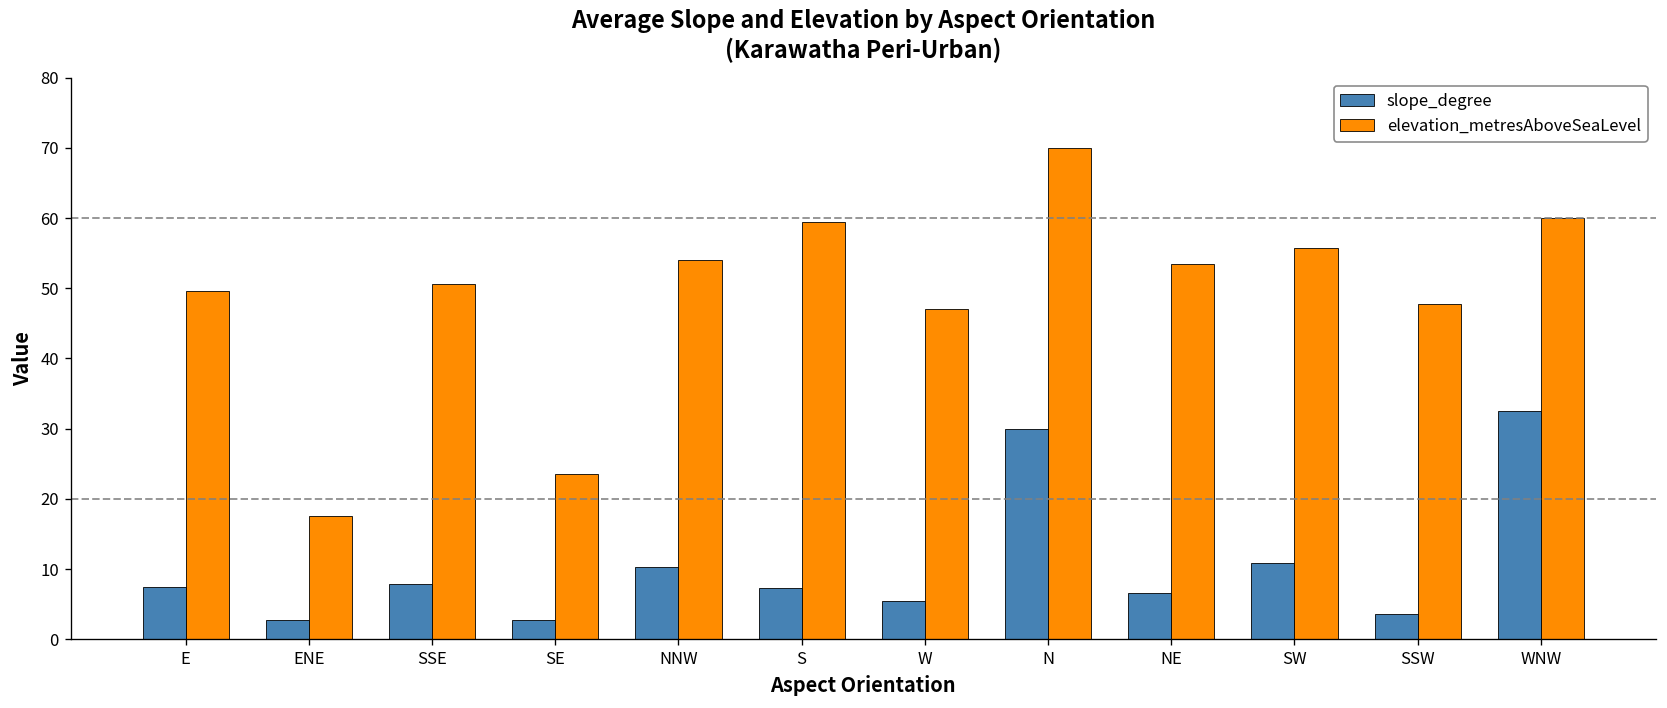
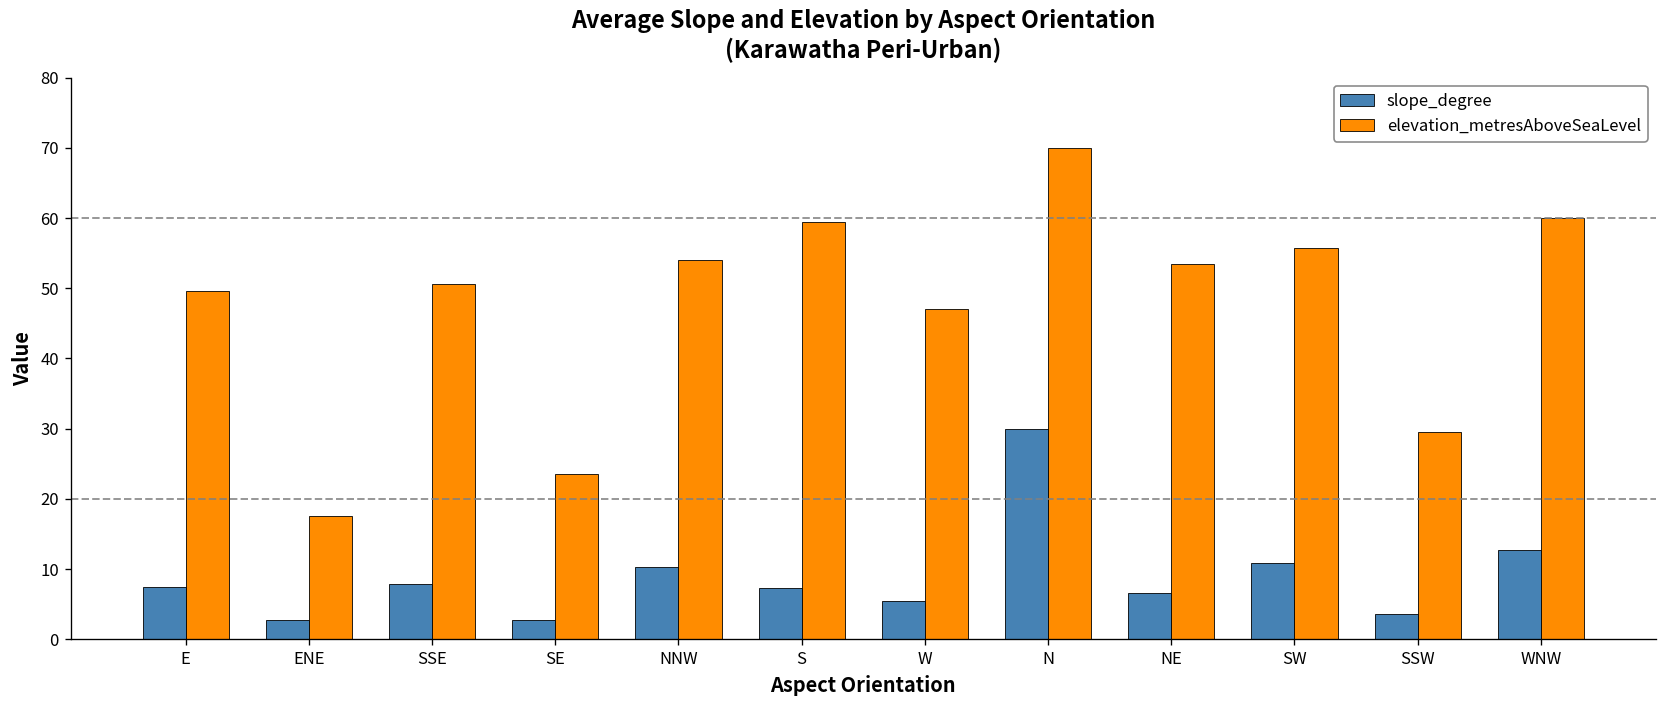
  {
    "slope_degree": {
      "E": 7,
      "ENE": 3,
      "SSE": 8,
      "SE": 3,
      "NNW": 10,
      "S": 7,
      "W": 5,
      "N": 30,
      "NE": 7,
      "SW": 11,
      "SSW": 4,
-     "WNW": 32
+     "WNW": 13
    },
    "elevation_metresAboveSeaLevel": {
      "E": 50,
      "ENE": 18,
      "SSE": 51,
      "SE": 24,
      "NNW": 54,
      "S": 60,
      "W": 47,
      "N": 70,
      "NE": 54,
      "SW": 56,
-     "SSW": 48,
+     "SSW": 30,
      "WNW": 60
    }
  }
